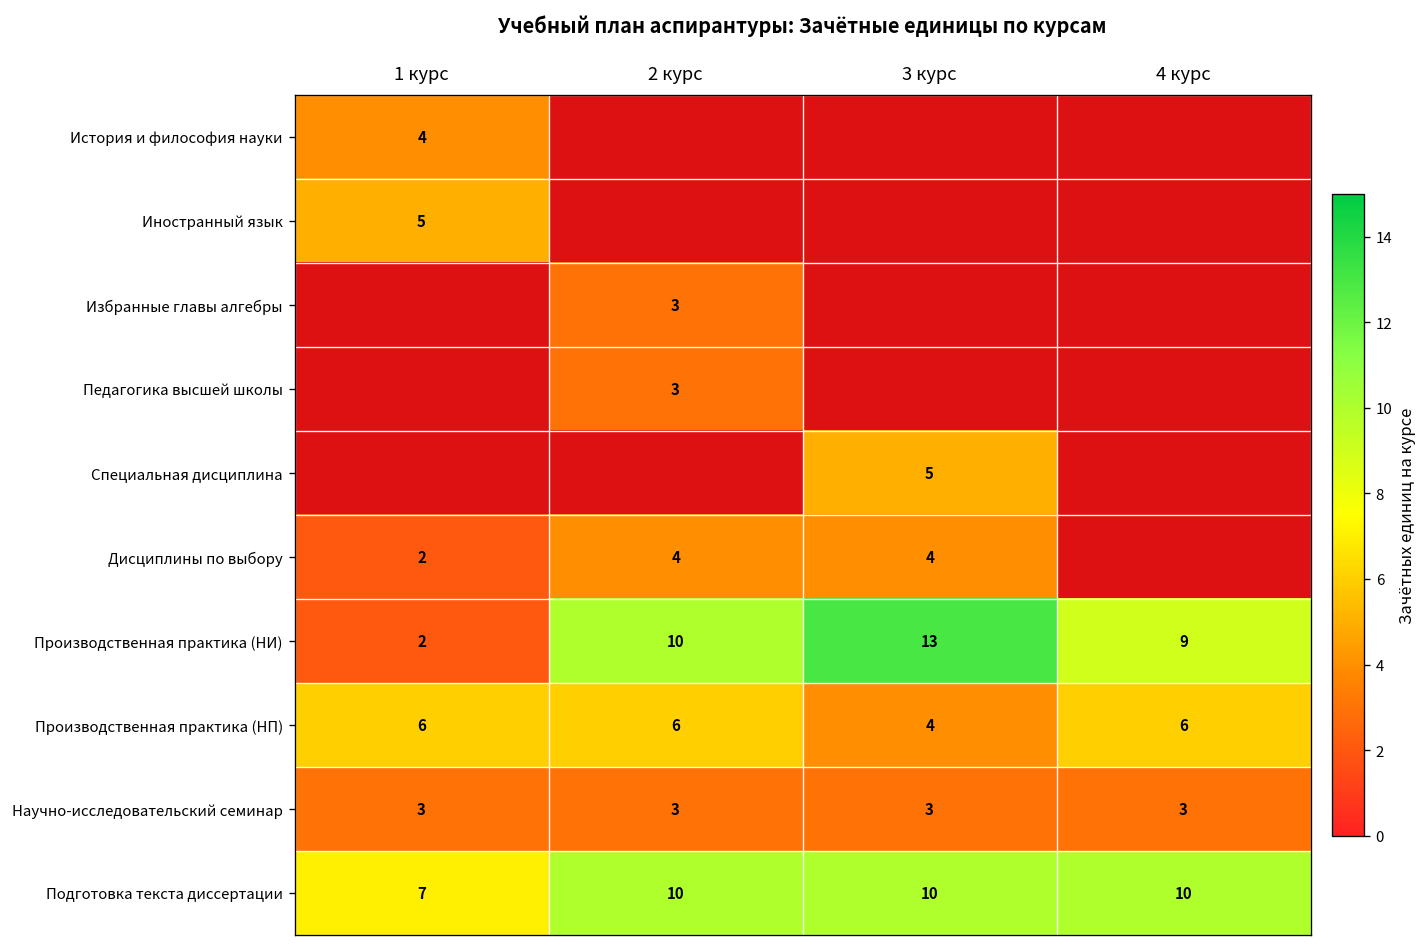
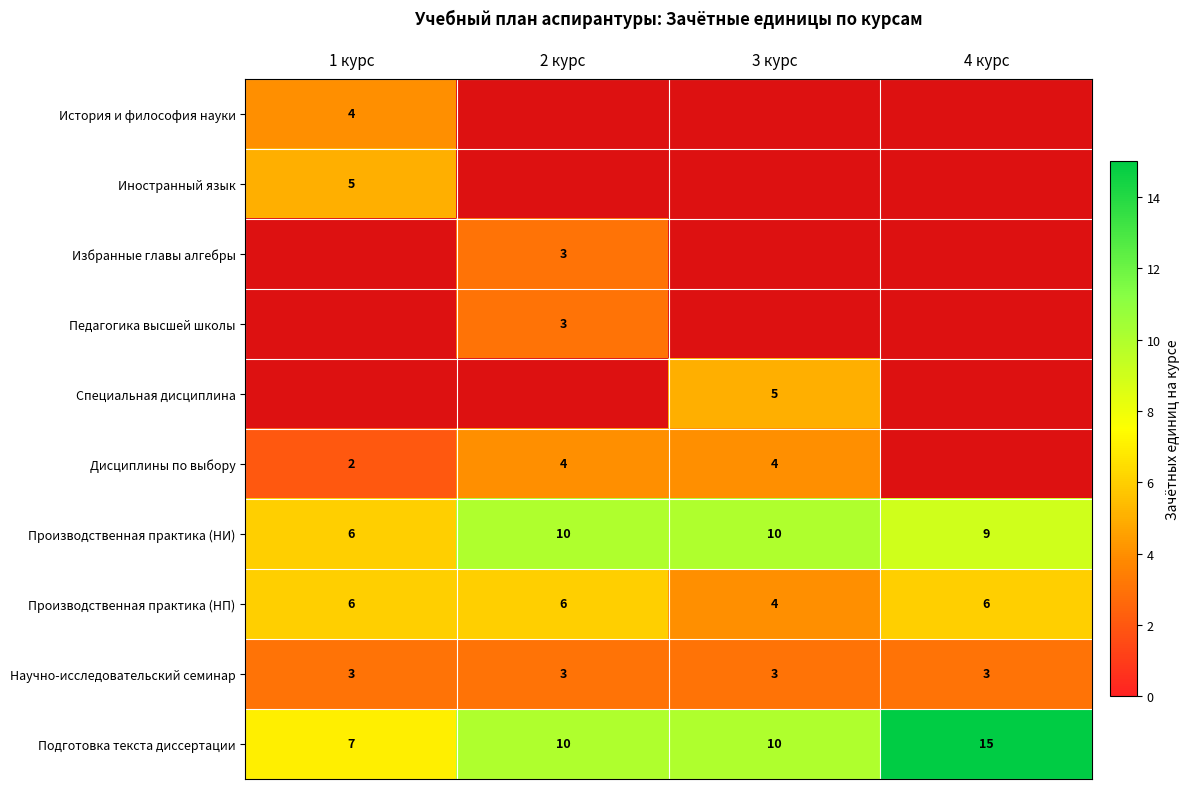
  {
    "История и философия науки": {
      "1 курс": 4
    },
    "Иностранный язык": {
      "1 курс": 5
    },
    "Избранные главы алгебры": {
      "2 курс": 3
    },
    "Педагогика высшей школы": {
      "2 курс": 3
    },
    "Специальная дисциплина": {
      "3 курс": 5
    },
    "Дисциплины по выбору": {
      "1 курс": 2,
      "2 курс": 4,
      "3 курс": 4
    },
    "Производственная практика (НИ)": {
-     "1 курс": 2,
+     "1 курс": 6,
      "2 курс": 10,
-     "3 курс": 13,
+     "3 курс": 10,
      "4 курс": 9
    },
    "Производственная практика (НП)": {
      "1 курс": 6,
      "2 курс": 6,
      "3 курс": 4,
      "4 курс": 6
    },
    "Научно-исследовательский семинар": {
      "1 курс": 3,
      "2 курс": 3,
      "3 курс": 3,
      "4 курс": 3
    },
    "Подготовка текста диссертации": {
      "1 курс": 7,
      "2 курс": 10,
      "3 курс": 10,
-     "4 курс": 10
+     "4 курс": 15
    }
  }
